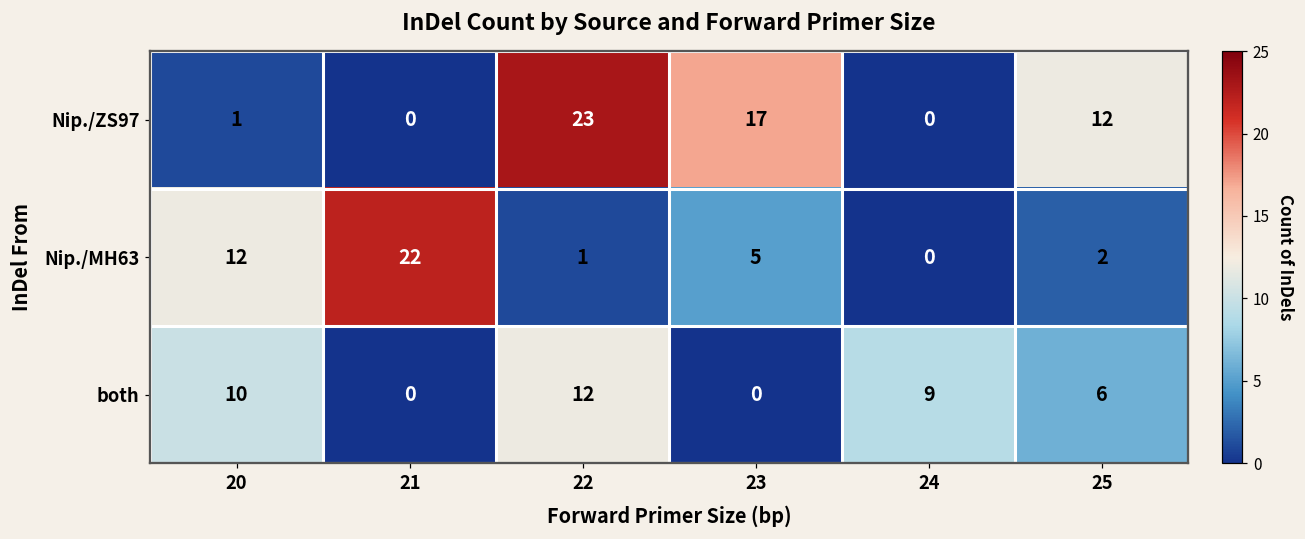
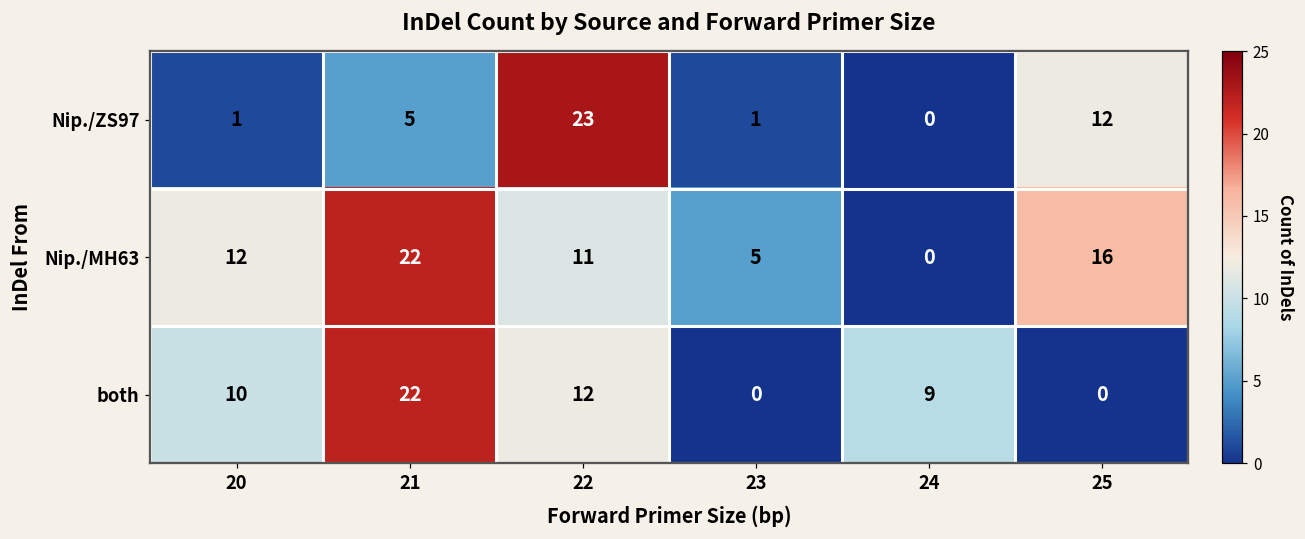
  {
    "Nip./ZS97": {
      "20": 1,
-     "21": 0,
+     "21": 5,
      "22": 23,
-     "23": 17,
+     "23": 1,
      "24": 0,
      "25": 12
    },
    "Nip./MH63": {
      "20": 12,
      "21": 22,
-     "22": 1,
+     "22": 11,
      "23": 5,
      "24": 0,
-     "25": 2
+     "25": 16
    },
    "both": {
      "20": 10,
-     "21": 0,
+     "21": 22,
      "22": 12,
      "23": 0,
      "24": 9,
-     "25": 6
+     "25": 0
    }
  }
